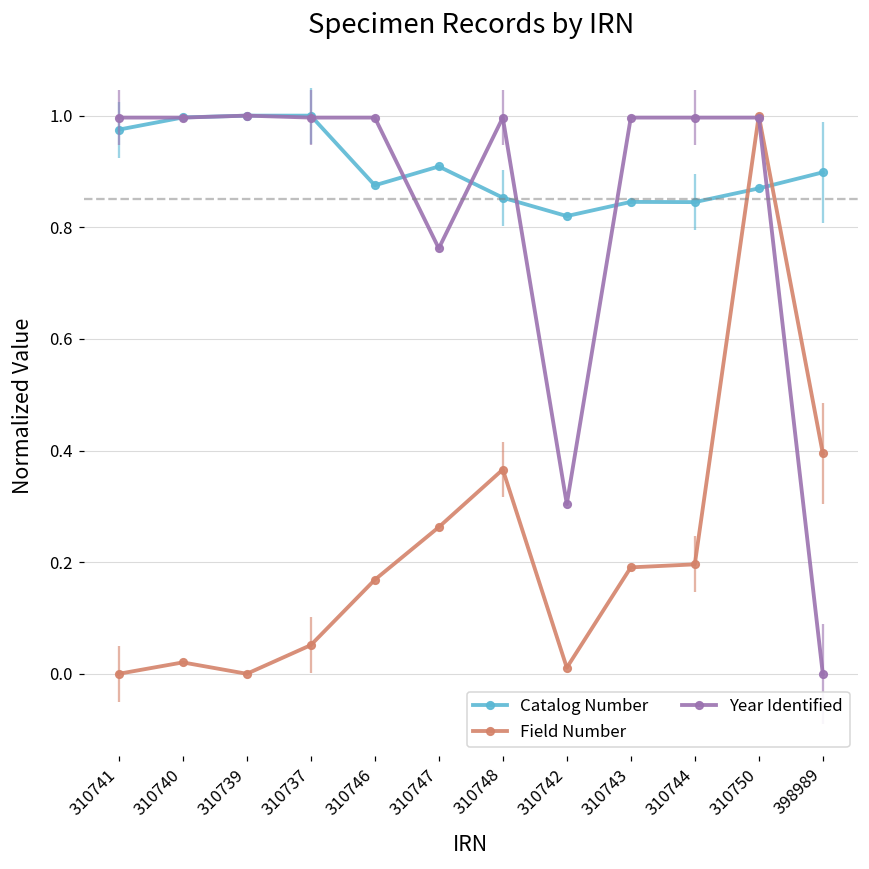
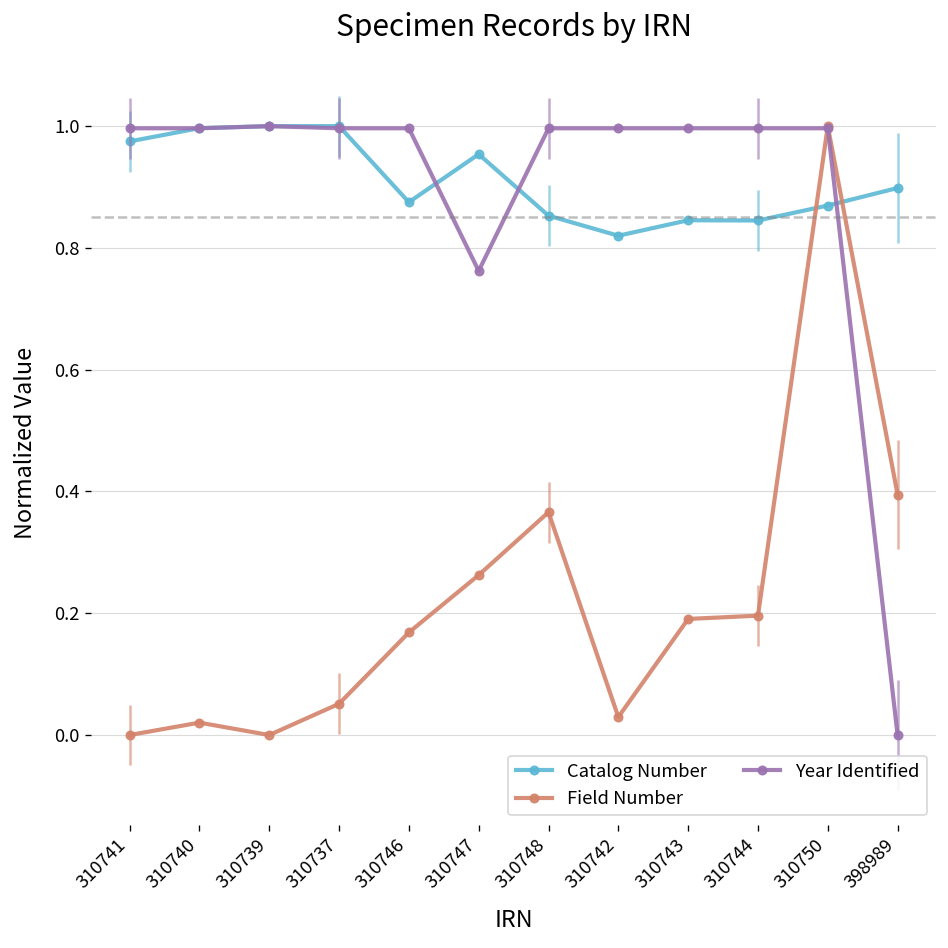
  {
    "Catalog Number": {
      "310741": 0.97,
      "310746": 0.88,
-     "310747": 0.91,
+     "310747": 0.95,
      "310748": 0.85,
      "310742": 0.82,
      "310743": 0.85,
      "310744": 0.85,
      "310750": 0.87,
      "398989": 0.90
    },
    "Field Number": {
      "310741": 0.00,
      "310740": 0.02,
      "310739": 0.00,
      "310737": 0.05,
      "310746": 0.17,
      "310747": 0.26,
      "310748": 0.37,
-     "310742": 0.01,
+     "310742": 0.03,
      "310743": 0.19,
      "310744": 0.20,
      "398989": 0.39
    },
    "Year Identified": {
      "310741": 1.00,
      "310746": 1.00,
      "310747": 0.76,
      "310748": 1.00,
-     "310742": 0.30,
+     "310742": 1.00,
      "310743": 1.00,
      "310744": 1.00,
      "398989": 0.00
    }
  }
